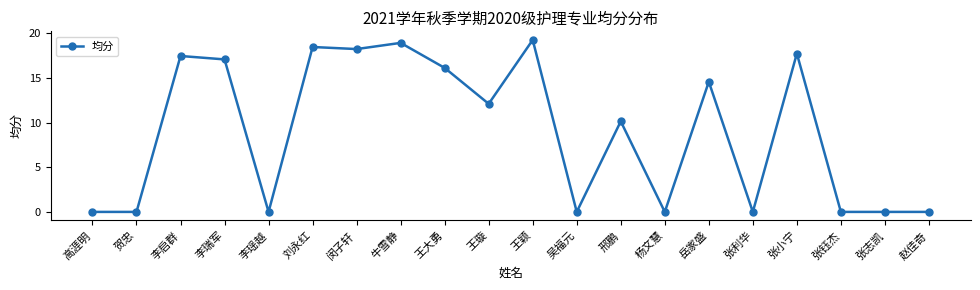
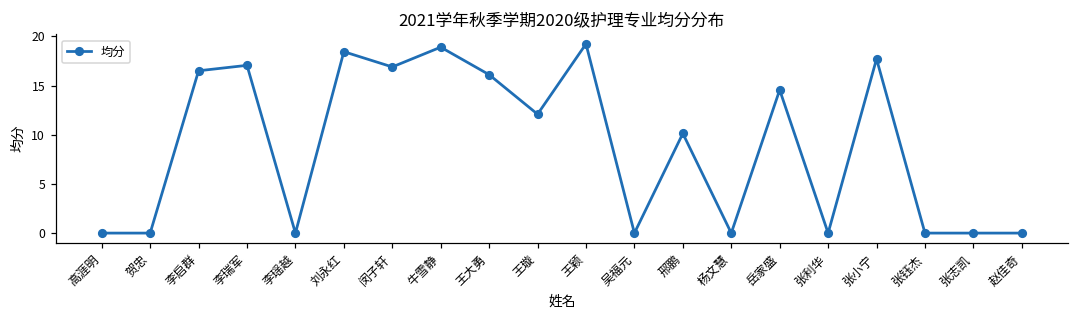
  {
    "高涯明": 0,
    "贺忠": 0,
-   "李启群": 17.4,
+   "李启群": 16.5,
    "李瑞军": 17,
    "李瑶越": 0,
    "刘永红": 18,
-   "闵子轩": 18,
+   "闵子轩": 17,
    "牛雪静": 19,
    "王大勇": 16,
    "王璇": 12,
    "王颖": 19,
    "吴福元": 0,
    "邢鹏": 10,
    "杨文慧": 0,
    "岳家盛": 15,
    "张利华": 0,
    "张小宁": 18,
    "张钰杰": 0,
    "张志凯": 0,
    "赵佳奇": 0
  }
